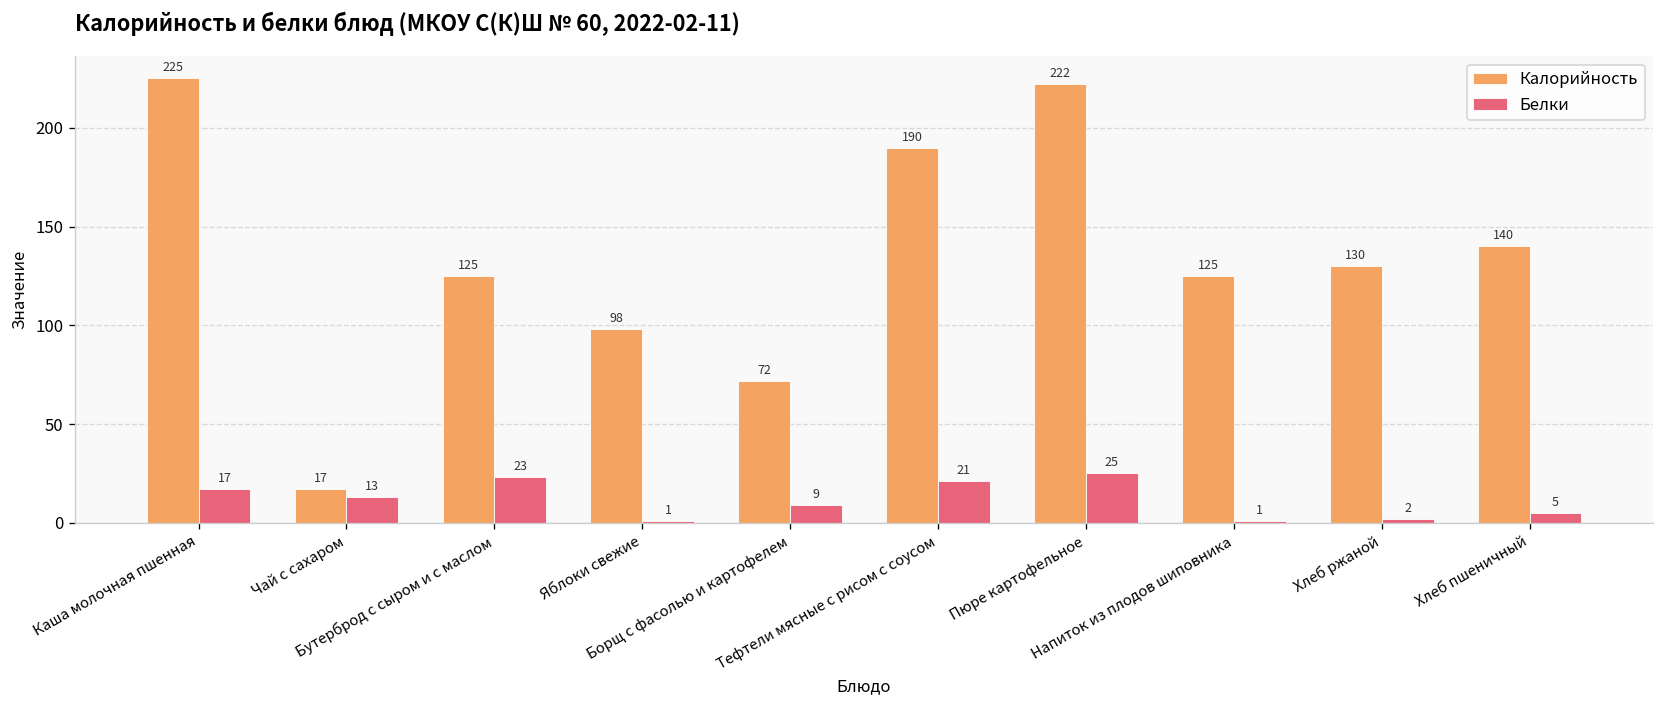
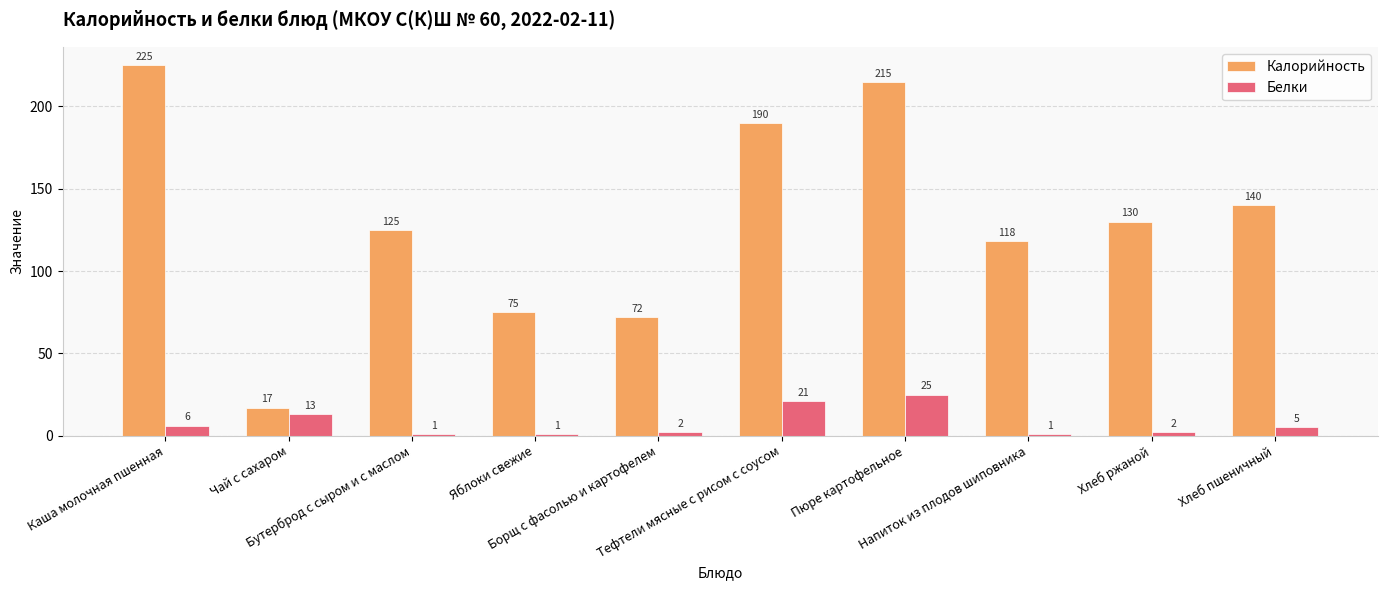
  {
    "Калорийность": {
      "Каша молочная пшенная": 225,
      "Чай с сахаром": 17,
      "Бутерброд с сыром и с маслом": 125,
-     "Яблоки свежие": 98,
+     "Яблоки свежие": 75,
      "Борщ с фасолью и картофелем": 72,
      "Тефтели мясные с рисом с соусом": 190,
-     "Пюре картофельное": 222,
-     "Напиток из плодов шиповника": 125,
+     "Пюре картофельное": 215,
+     "Напиток из плодов шиповника": 118,
      "Хлеб ржаной": 130,
      "Хлеб пшеничный": 140
    },
    "Белки": {
-     "Каша молочная пшенная": 17,
+     "Каша молочная пшенная": 6,
      "Чай с сахаром": 13,
-     "Бутерброд с сыром и с маслом": 23,
+     "Бутерброд с сыром и с маслом": 1,
      "Яблоки свежие": 1,
-     "Борщ с фасолью и картофелем": 9,
+     "Борщ с фасолью и картофелем": 2,
      "Тефтели мясные с рисом с соусом": 21,
      "Пюре картофельное": 25,
      "Напиток из плодов шиповника": 1,
      "Хлеб ржаной": 2,
      "Хлеб пшеничный": 5
    }
  }
